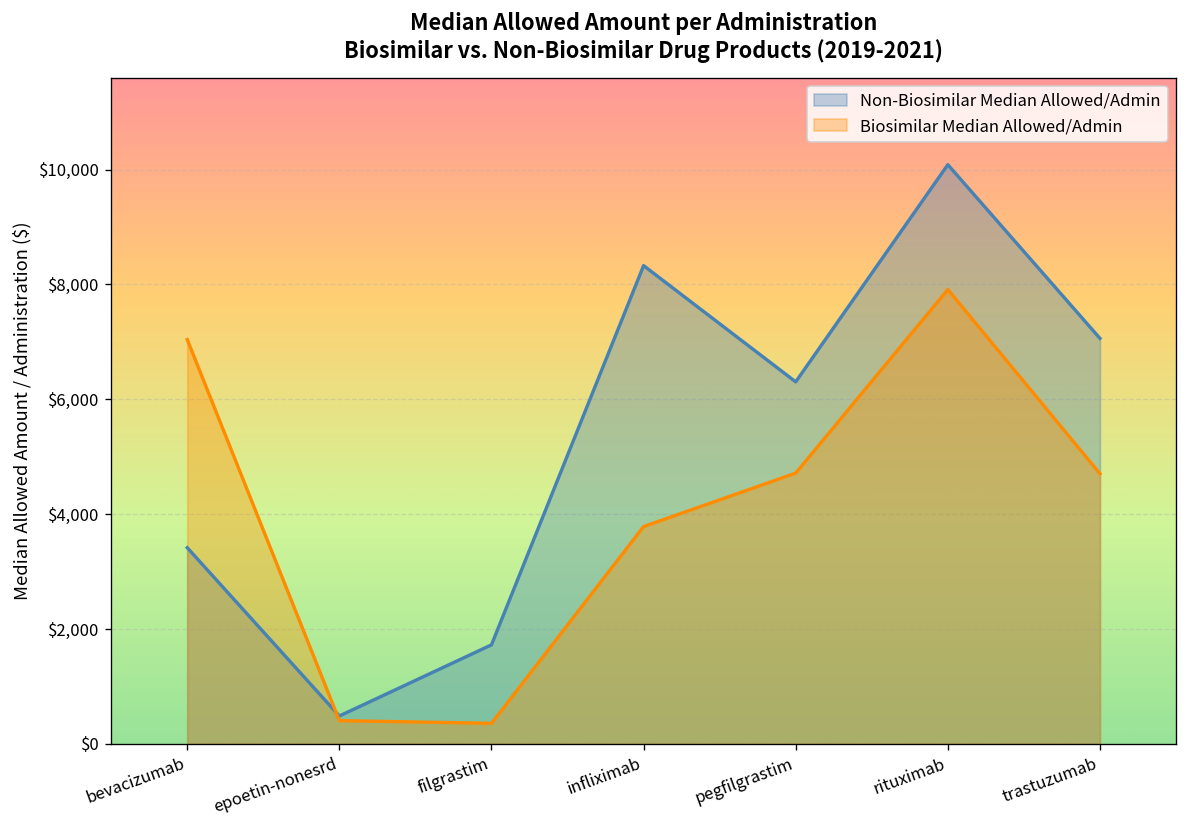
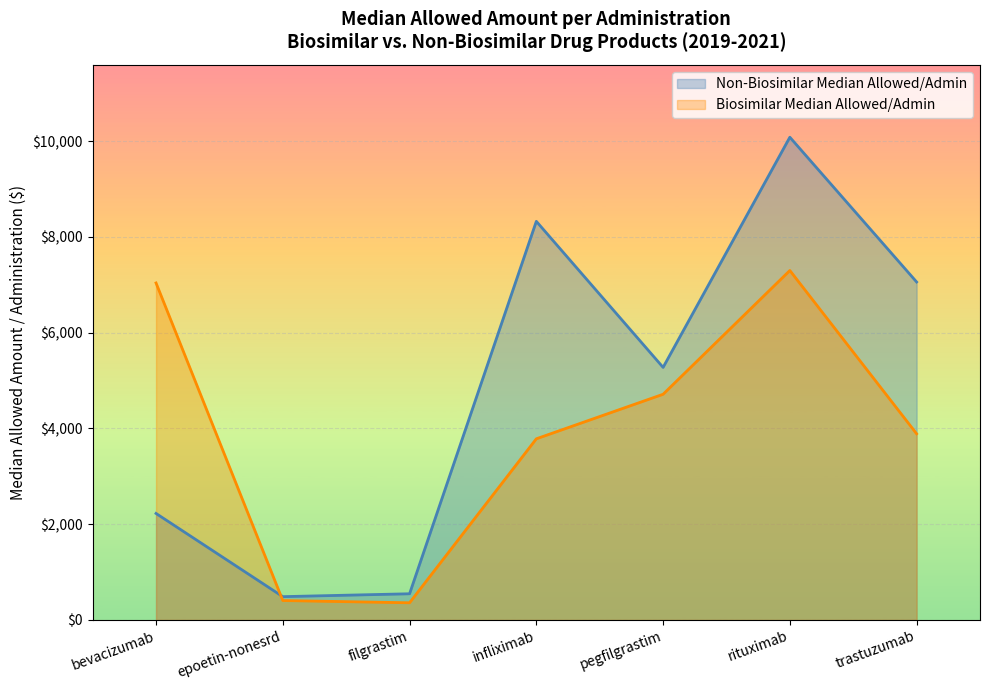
  {
    "Non-Biosimilar Median Allowed/Admin": {
-     "bevacizumab": "$3,400",
+     "bevacizumab": "$2,200",
      "epoetin-nonesrd": "$500",
-     "filgrastim": "$1,700",
+     "filgrastim": "$500",
      "infliximab": "$8,300",
-     "pegfilgrastim": "$6,300",
+     "pegfilgrastim": "$5,300",
      "rituximab": "$10,100",
      "trastuzumab": "$7,100"
    },
    "Biosimilar Median Allowed/Admin": {
      "bevacizumab": "$7,000",
      "epoetin-nonesrd": "$400",
      "filgrastim": "$400",
      "infliximab": "$3,800",
      "pegfilgrastim": "$4,700",
-     "rituximab": "$7,900",
-     "trastuzumab": "$4,700"
+     "rituximab": "$7,300",
+     "trastuzumab": "$3,900"
    }
  }
